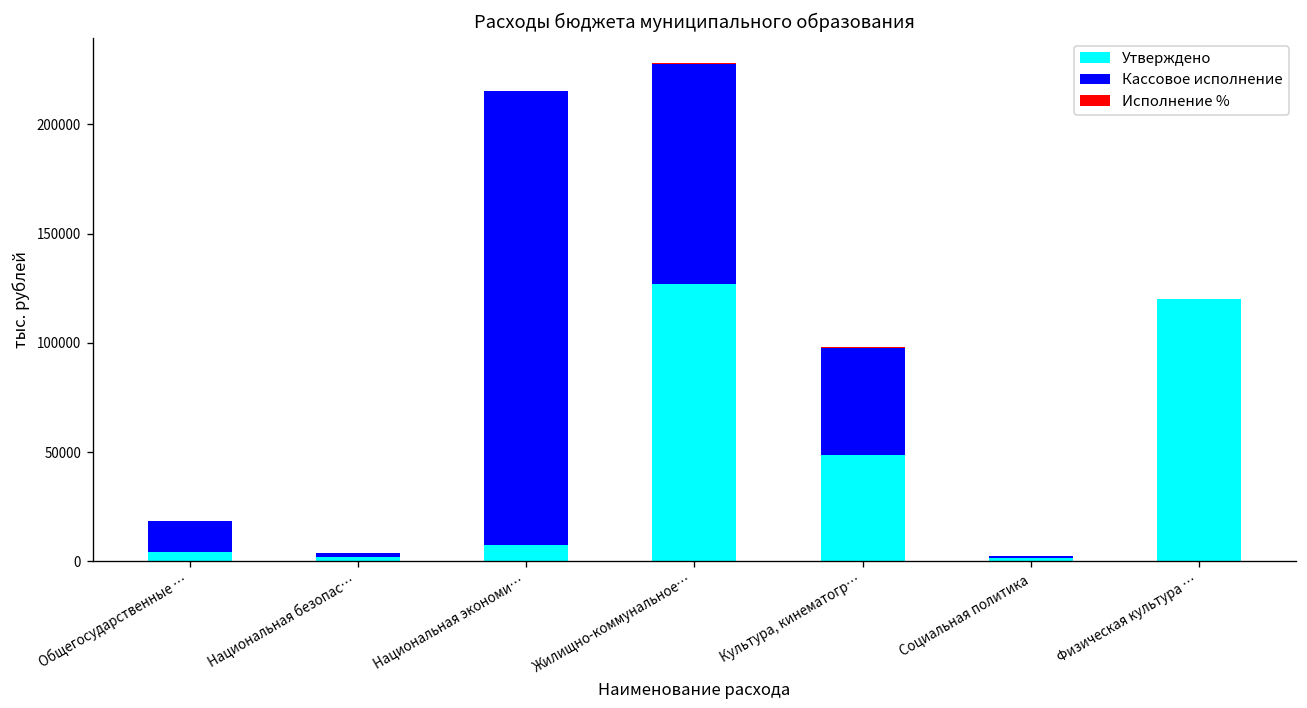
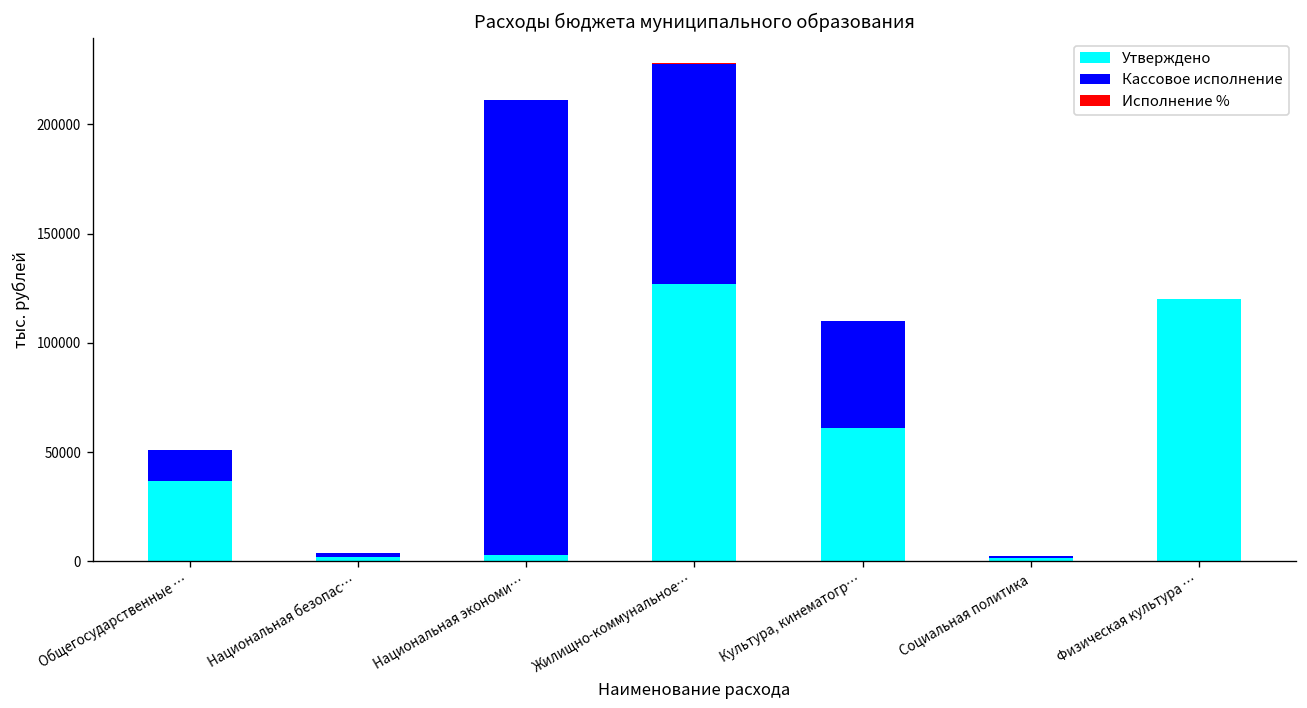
  {
    "Утверждено": {
-     "Общегосударственные …": 5000,
+     "Общегосударственные …": 37000,
      "Национальная безопас…": 2000,
-     "Национальная экономи…": 7000,
+     "Национальная экономи…": 3000,
      "Жилищно-коммунальное…": 127000,
-     "Культура, кинематогр…": 49000,
+     "Культура, кинематогр…": 61000,
      "Социальная политика": 1000,
      "Физическая культура …": 120000
    },
    "Кассовое исполнение": {
      "Общегосударственные …": 14000,
      "Национальная безопас…": 2000,
      "Национальная экономи…": 208000,
      "Жилищно-коммунальное…": 101000,
      "Культура, кинематогр…": 49000,
      "Физическая культура …": 0
    },
    "Исполнение %": {
      "Физическая культура …": 0
    }
  }
